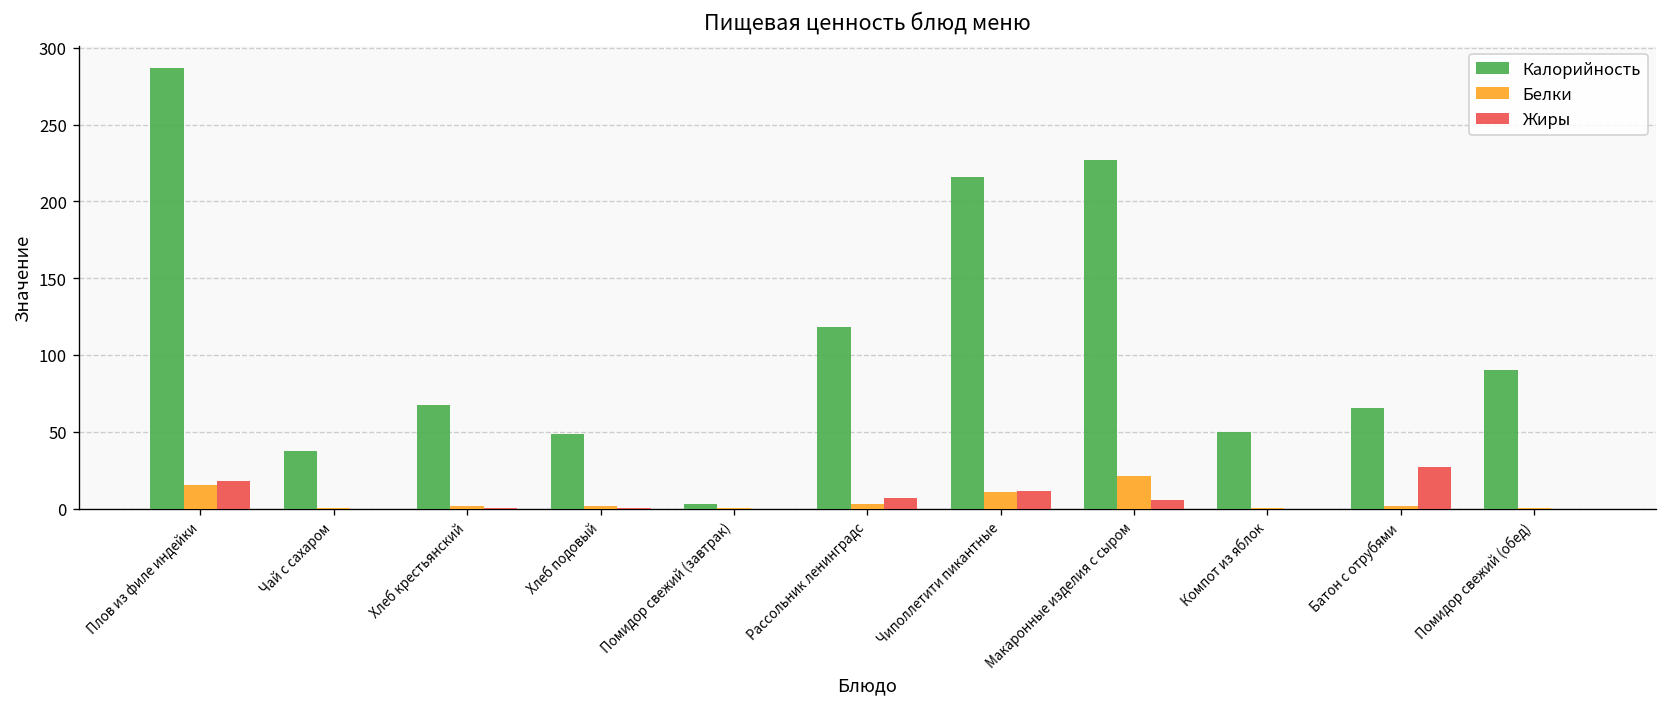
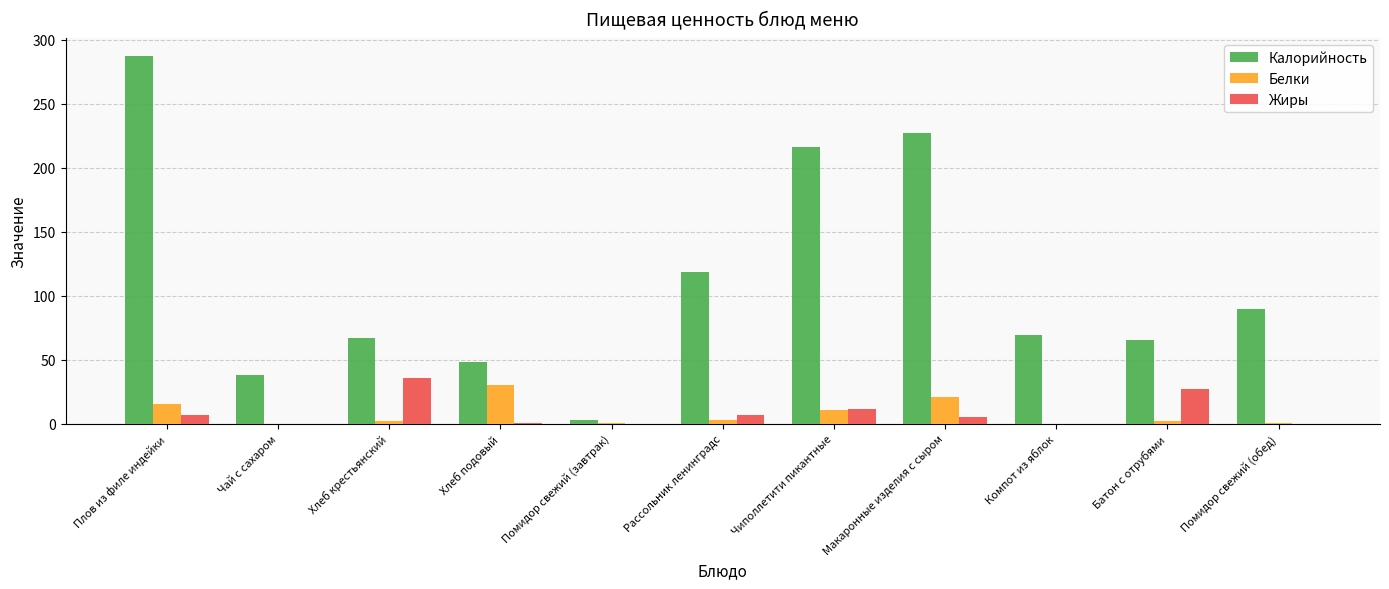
  {
    "Калорийность": {
      "Плов из филе индейки": 287,
      "Чай с сахаром": 38,
      "Хлеб крестьянский": 67,
      "Хлеб подовый": 48,
      "Помидор свежий (завтрак)": 3,
      "Рассольник ленинградс": 118,
      "Чиполлетити пикантные": 216,
      "Макаронные изделия с сыром": 227,
-     "Компот из яблок": 50,
+     "Компот из яблок": 69,
      "Батон с отрубями": 66,
      "Помидор свежий (обед)": 90
    },
    "Белки": {
      "Плов из филе индейки": 15,
      "Хлеб крестьянский": 2,
-     "Хлеб подовый": 2,
+     "Хлеб подовый": 30,
      "Рассольник ленинградс": 3,
      "Чиполлетити пикантные": 11,
      "Макаронные изделия с сыром": 21,
      "Батон с отрубями": 2
    },
    "Жиры": {
-     "Плов из филе индейки": 18,
-     "Хлеб крестьянский": 0,
+     "Плов из филе индейки": 7,
+     "Хлеб крестьянский": 36,
      "Рассольник ленинградс": 7,
      "Чиполлетити пикантные": 12,
      "Макаронные изделия с сыром": 5,
      "Компот из яблок": 0,
      "Батон с отрубями": 27
    }
  }
